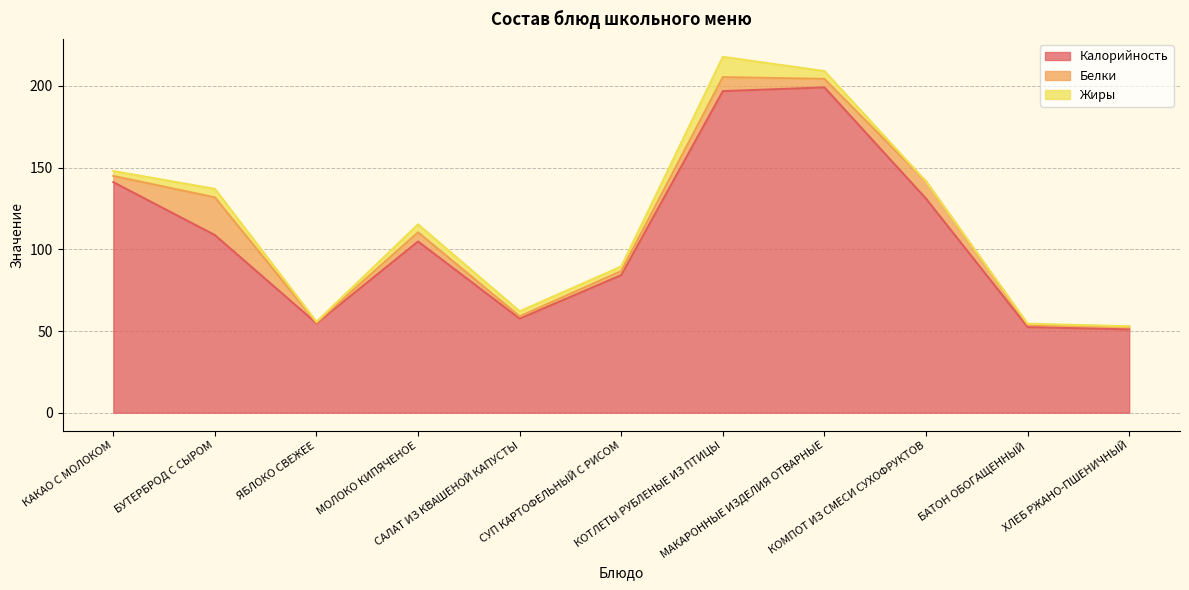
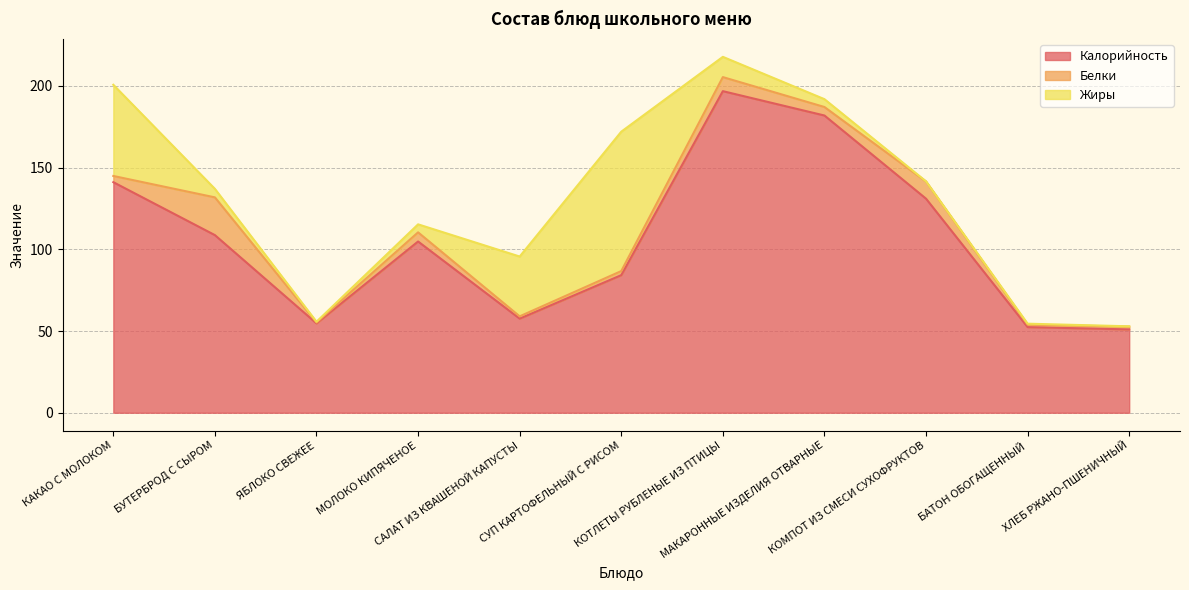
  {
    "Калорийность": {
      "КАКАО С МОЛОКОМ": 141,
      "БУТЕРБРОД С СЫРОМ": 109,
      "МОЛОКО КИПЯЧЕНОЕ": 105,
      "СУП КАРТОФЕЛЬНЫЙ С РИСОМ": 84,
      "КОТЛЕТЫ РУБЛЕНЫЕ ИЗ ПТИЦЫ": 197,
-     "МАКАРОННЫЕ ИЗДЕЛИЯ ОТВАРНЫЕ": 199,
+     "МАКАРОННЫЕ ИЗДЕЛИЯ ОТВАРНЫЕ": 182,
      "КОМПОТ ИЗ СМЕСИ СУХОФРУКТОВ": 131,
      "ХЛЕБ РЖАНО-ПШЕНИЧНЫЙ": 51
    },
    "Белки": {
      "КАКАО С МОЛОКОМ": 4,
      "БУТЕРБРОД С СЫРОМ": 23,
      "МОЛОКО КИПЯЧЕНОЕ": 6,
      "СУП КАРТОФЕЛЬНЫЙ С РИСОМ": 3,
      "КОТЛЕТЫ РУБЛЕНЫЕ ИЗ ПТИЦЫ": 9,
      "МАКАРОННЫЕ ИЗДЕЛИЯ ОТВАРНЫЕ": 5
    },
    "Жиры": {
-     "КАКАО С МОЛОКОМ": 3,
+     "КАКАО С МОЛОКОМ": 56,
      "БУТЕРБРОД С СЫРОМ": 5,
      "МОЛОКО КИПЯЧЕНОЕ": 5,
-     "САЛАТ ИЗ КВАШЕНОЙ КАПУСТЫ": 3,
-     "СУП КАРТОФЕЛЬНЫЙ С РИСОМ": 3,
+     "САЛАТ ИЗ КВАШЕНОЙ КАПУСТЫ": 37,
+     "СУП КАРТОФЕЛЬНЫЙ С РИСОМ": 85,
      "КОТЛЕТЫ РУБЛЕНЫЕ ИЗ ПТИЦЫ": 12,
      "МАКАРОННЫЕ ИЗДЕЛИЯ ОТВАРНЫЕ": 5
    }
  }
